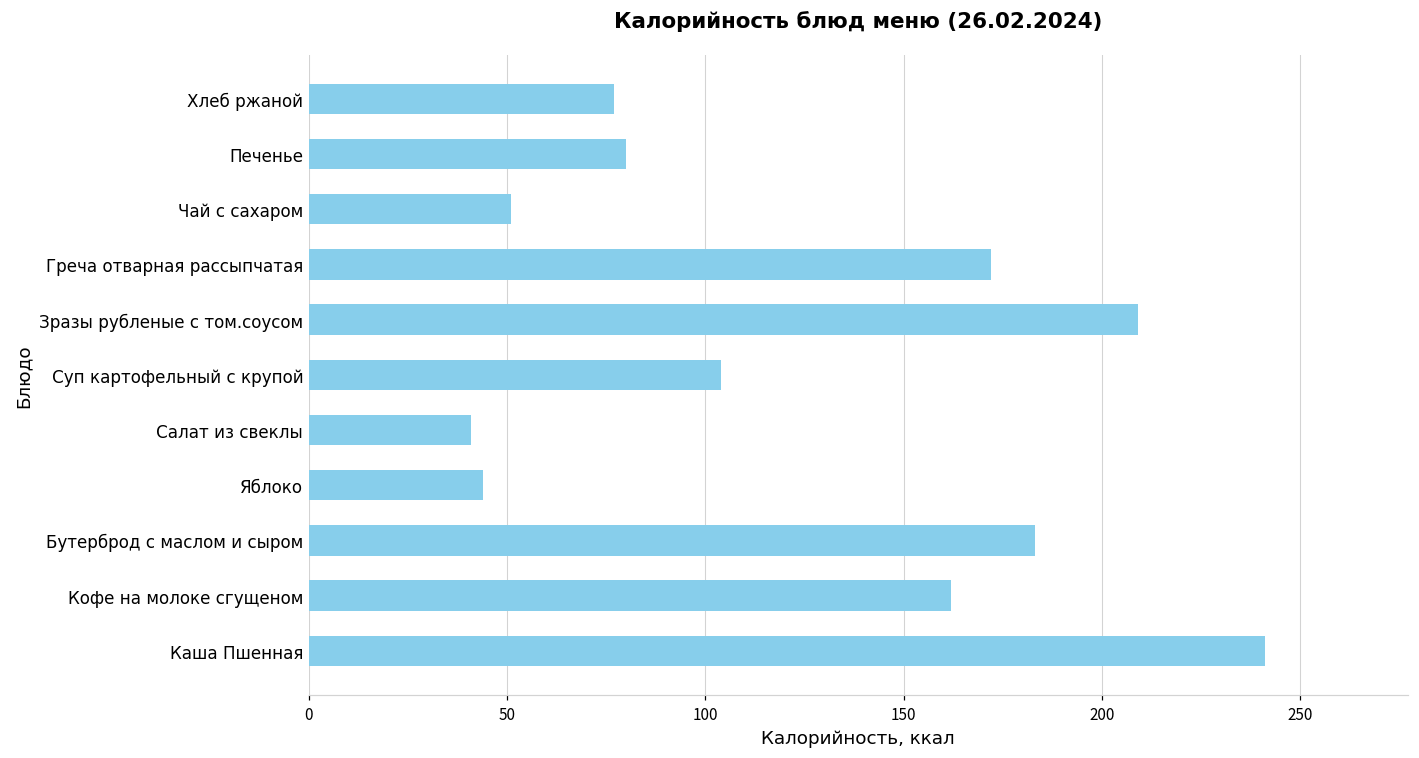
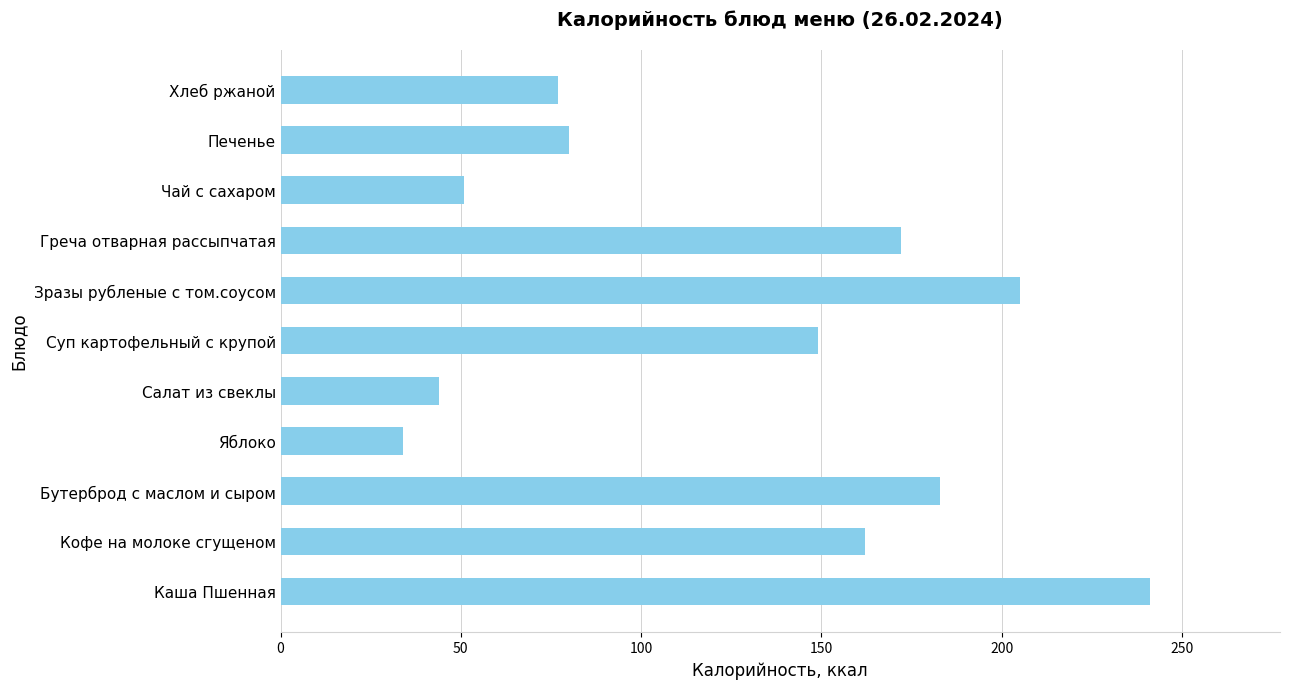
  {
    "Хлеб ржаной": 77,
    "Печенье": 80,
    "Чай с сахаром": 51,
    "Греча отварная рассыпчатая": 172,
-   "Зразы рубленые с том.соусом": 209,
-   "Суп картофельный с крупой": 104,
-   "Салат из свеклы": 41,
-   "Яблоко": 44,
+   "Зразы рубленые с том.соусом": 205,
+   "Суп картофельный с крупой": 149,
+   "Салат из свеклы": 44,
+   "Яблоко": 34,
    "Бутерброд с маслом и сыром": 183,
    "Кофе на молоке сгущеном": 162,
    "Каша Пшенная": 241
  }
